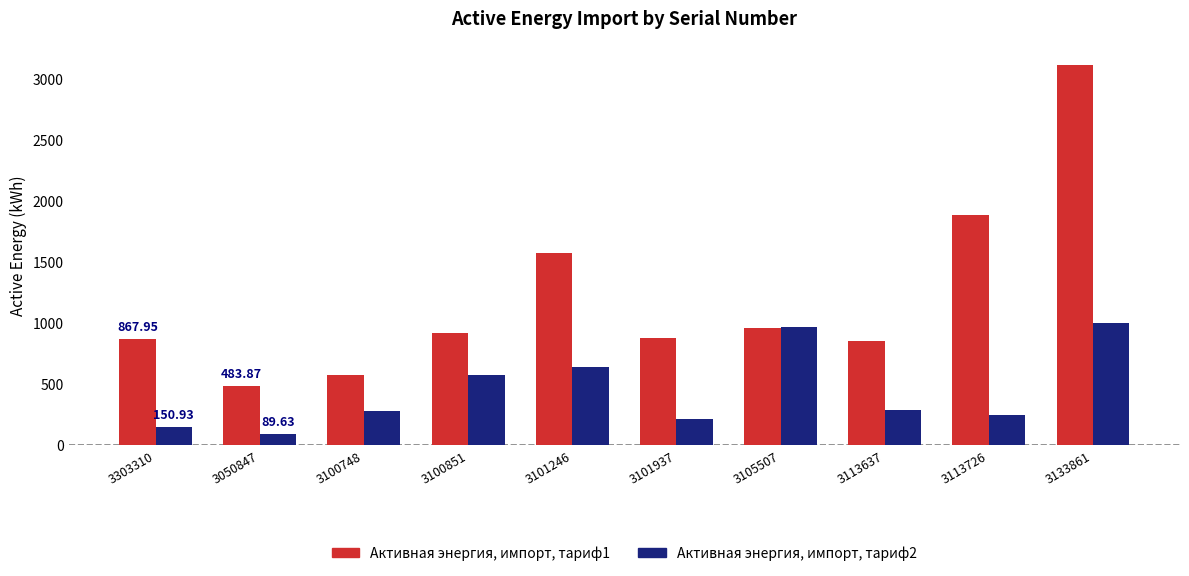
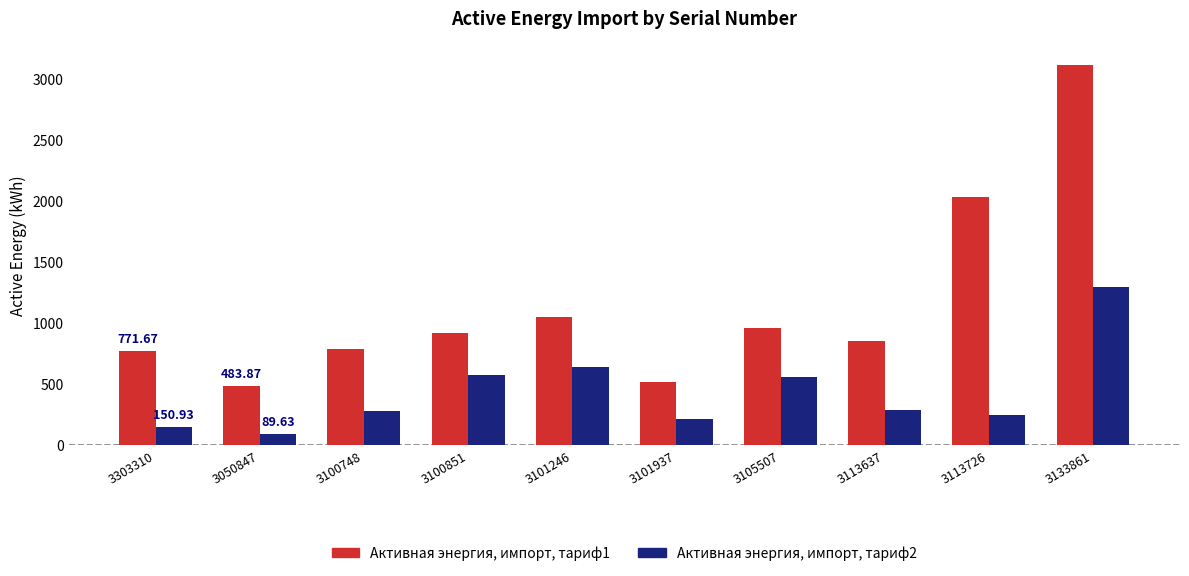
  {
    "Активная энергия, импорт, тариф1": {
-     "3303310": 867.95,
+     "3303310": 771.67,
      "3050847": 483.87,
-     "3100748": 580,
-     "3101246": 1580,
-     "3101937": 880,
-     "3113726": 1890
+     "3100748": 790,
+     "3101246": 1050,
+     "3101937": 520,
+     "3113726": 2030
    },
    "Активная энергия, импорт, тариф2": {
      "3100748": 280,
      "3100851": 580,
      "3101246": 640,
      "3101937": 220,
-     "3105507": 970,
+     "3105507": 560,
      "3113637": 290,
      "3113726": 250,
-     "3133861": 1000
+     "3133861": 1290
    }
  }
